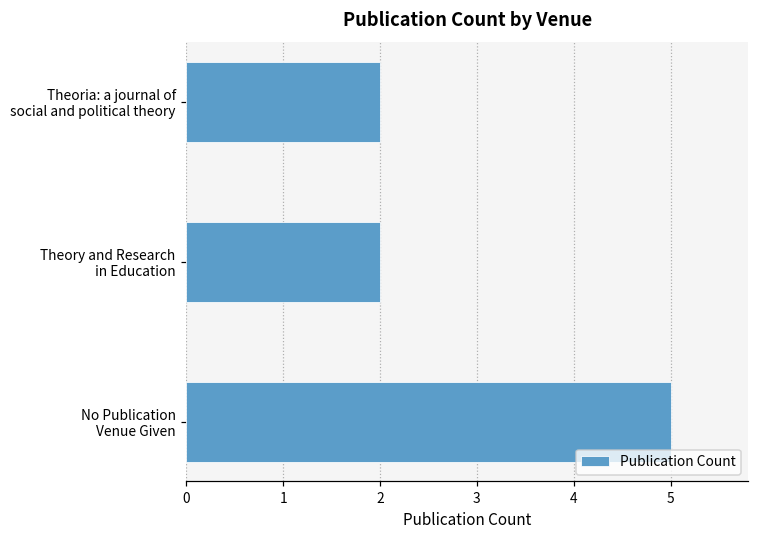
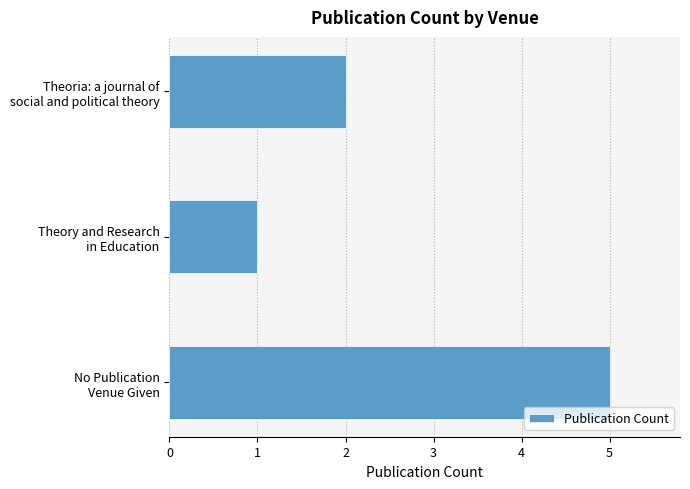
  {
    "Theoria: a journal of social and political theory": 2,
-   "Theory and Research in Education": 2,
+   "Theory and Research in Education": 1,
    "No Publication Venue Given": 5
  }
